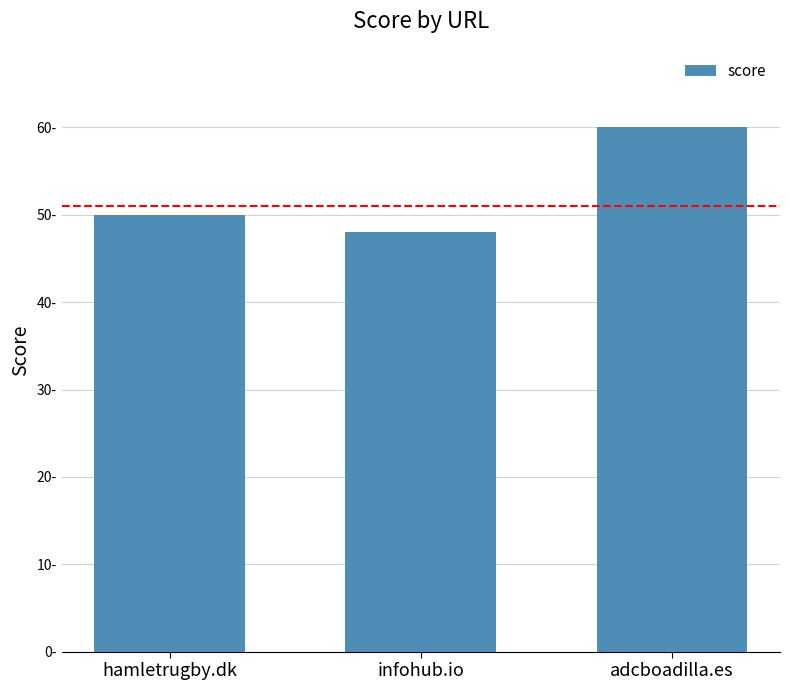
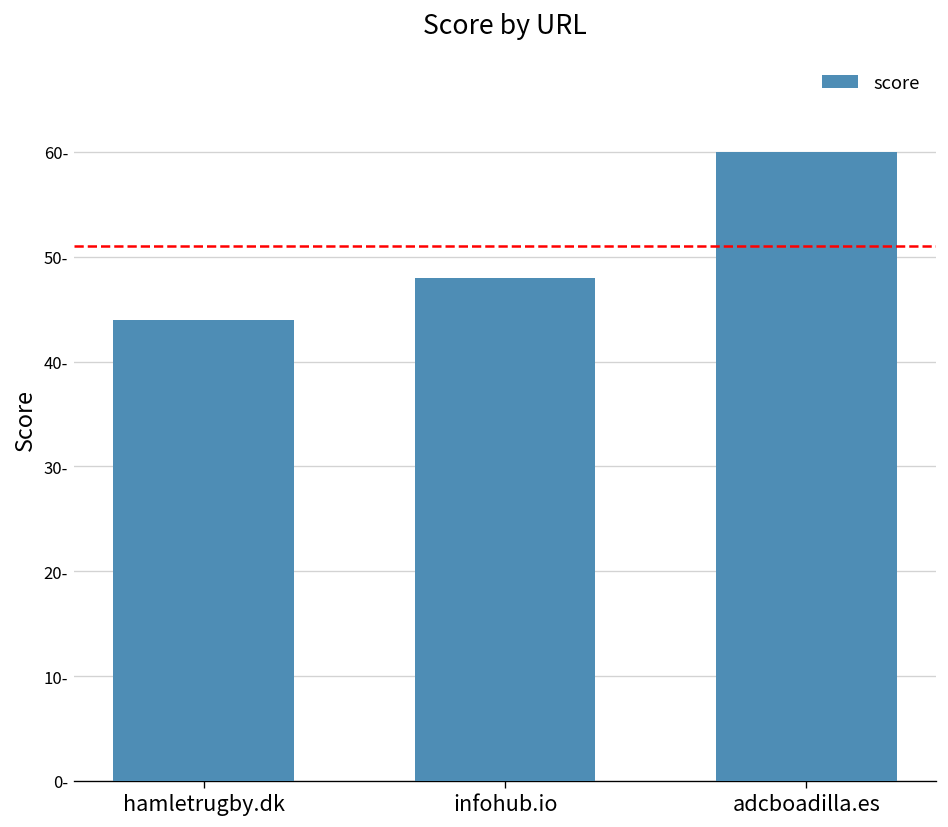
  {
-   "hamletrugby.dk": "50-",
+   "hamletrugby.dk": "44-",
    "infohub.io": "48-",
    "adcboadilla.es": "60-"
  }
